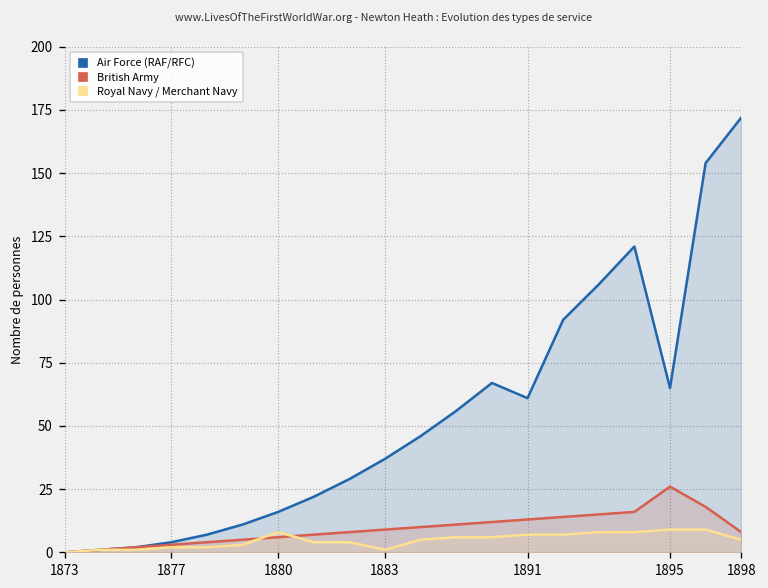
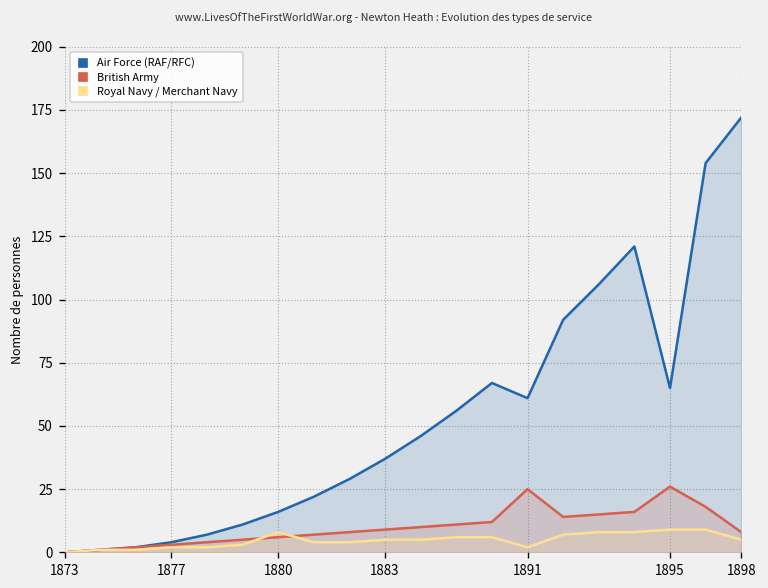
  {
    "Air Force (RAF/RFC)": {
      "1880": 16,
      "1883": 37,
      "1891": 61,
      "1895": 65,
      "1898": 172
    },
    "British Army": {
      "1880": 6,
      "1883": 9,
-     "1891": 13,
+     "1891": 25,
      "1895": 26,
      "1898": 8
    },
    "Royal Navy / Merchant Navy": {
      "1880": 8,
-     "1883": 1,
-     "1891": 7,
+     "1883": 5,
+     "1891": 2,
      "1895": 9,
      "1898": 5
    }
  }
